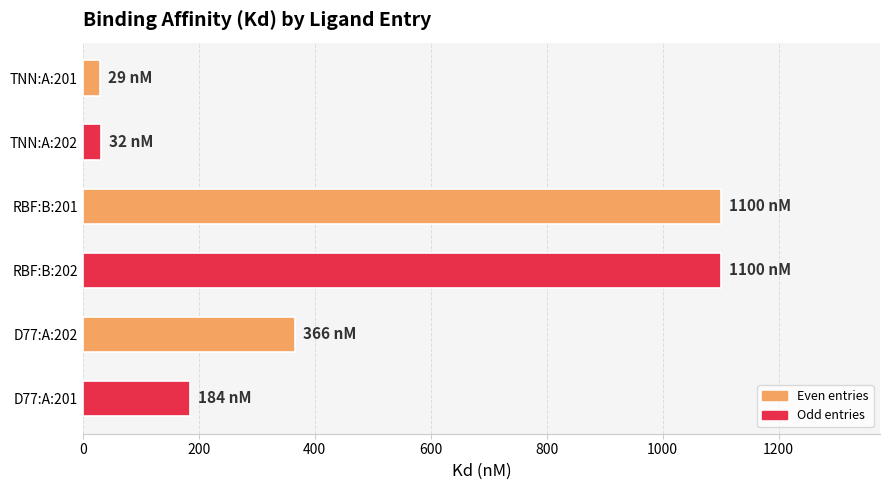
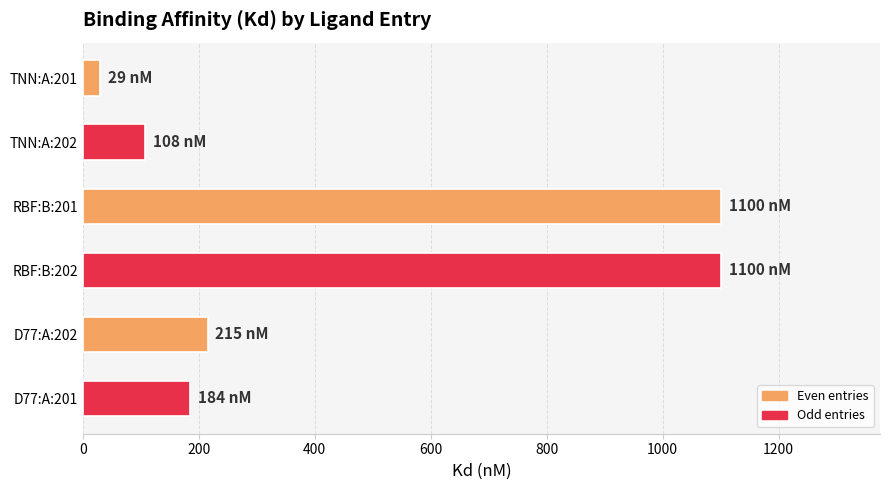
  {
    "TNN:A:201": 29,
-   "TNN:A:202": 32,
+   "TNN:A:202": 108,
    "RBF:B:201": 1100,
    "RBF:B:202": 1100,
-   "D77:A:202": 366,
+   "D77:A:202": 215,
    "D77:A:201": 184
  }
